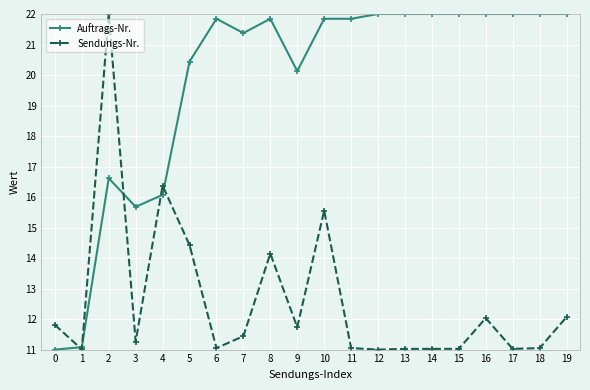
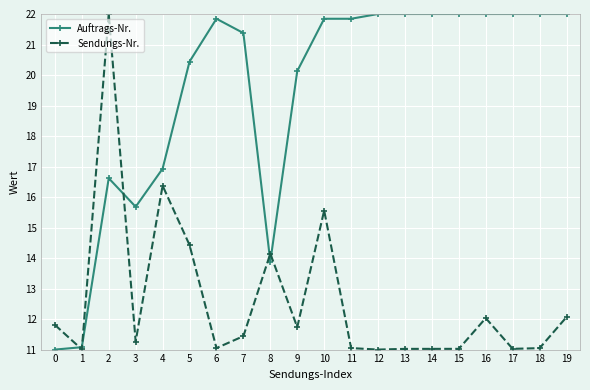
  {
    "Auftrags-Nr.": {
      "0": 11.0,
      "2": 16.6,
      "3": 15.7,
-     "4": 16.1,
+     "4": 16.9,
      "5": 20.4,
      "6": 21.8,
      "7": 21.4,
-     "8": 21.8,
+     "8": 13.9,
      "9": 20.1,
      "10": 21.8,
      "11": 21.8,
      "12": 22.0,
      "13": 22.0,
      "14": 22.0,
      "15": 22.0,
      "16": 22.0,
      "17": 22.0,
      "18": 22.0,
      "19": 22.0
    },
    "Sendungs-Nr.": {
      "0": 11.8,
      "2": 22.0,
      "3": 11.3,
      "4": 16.4,
      "5": 14.4,
      "6": 11.0,
      "7": 11.4,
      "8": 14.1,
      "9": 11.7,
      "10": 15.6,
      "11": 11.0,
      "12": 11.0,
      "13": 11.0,
      "14": 11.0,
      "15": 11.0,
      "16": 12.0,
      "17": 11.0,
      "18": 11.0,
      "19": 12.1
    }
  }
